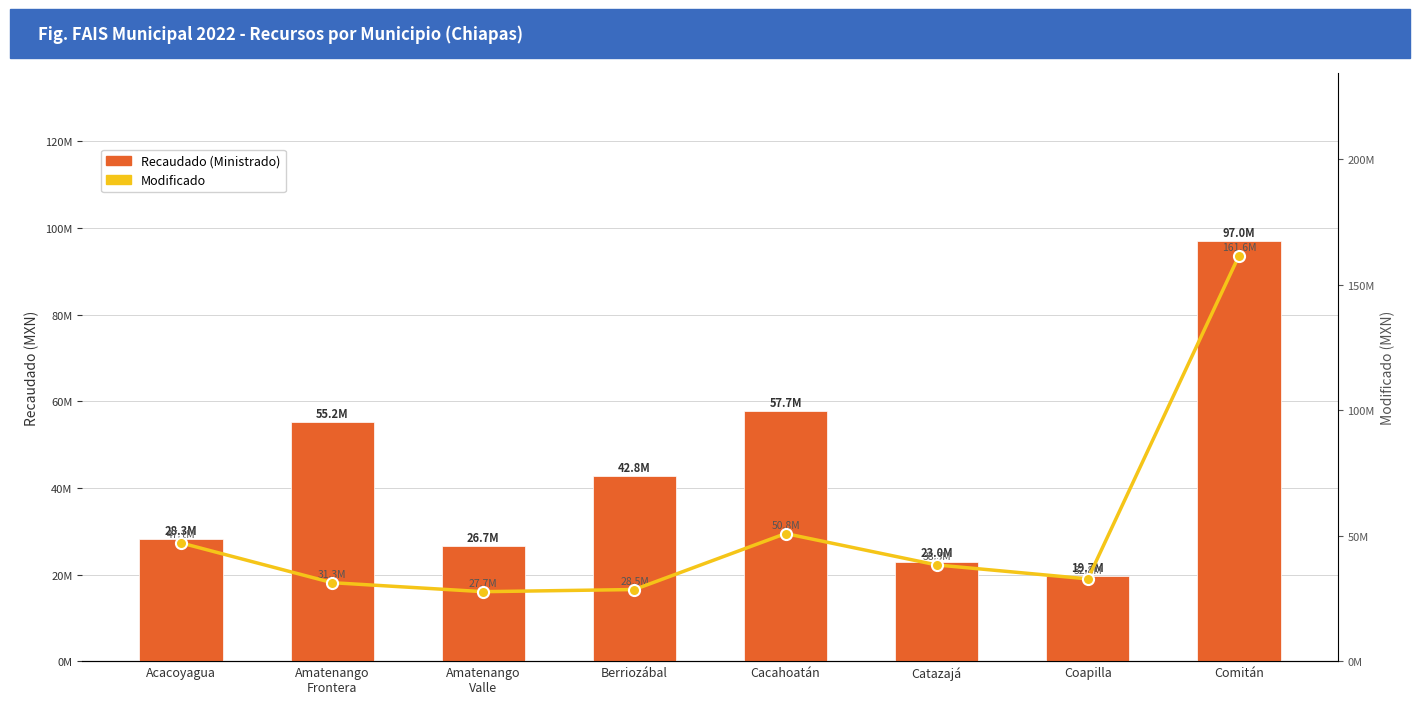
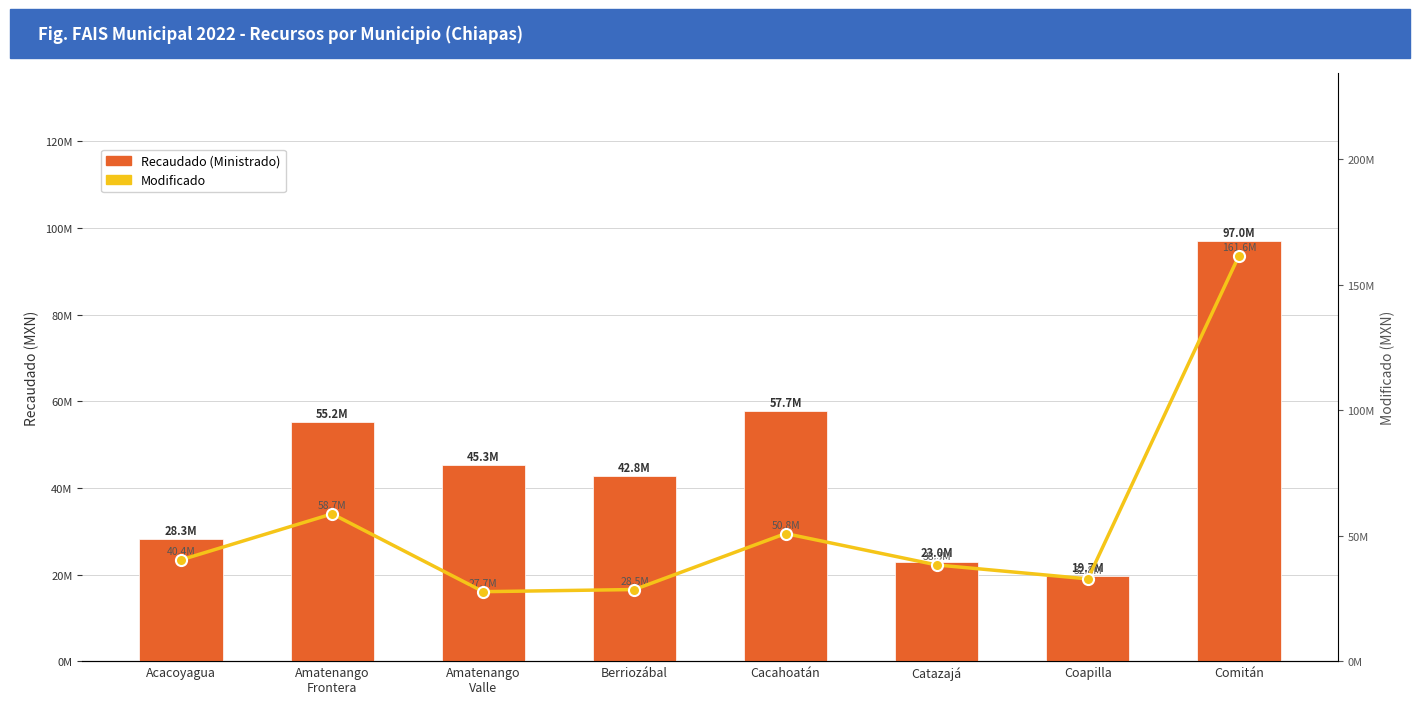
  {
    "Recaudado (Ministrado)": {
      "Amatenango Frontera": "55.2M",
-     "Amatenango Valle": "26.7M",
+     "Amatenango Valle": "45.3M",
      "Berriozábal": "42.8M",
      "Cacahoatán": "57.7M",
      "Comitán": "97.0M"
    },
    "Modificado": {
-     "Acacoyagua": "47.1M",
-     "Amatenango Frontera": "31.3M",
+     "Acacoyagua": "40.4M",
+     "Amatenango Frontera": "58.7M",
      "Amatenango Valle": "27.7M",
      "Berriozábal": "28.5M",
      "Cacahoatán": "50.8M",
      "Comitán": "161.6M"
    }
  }
